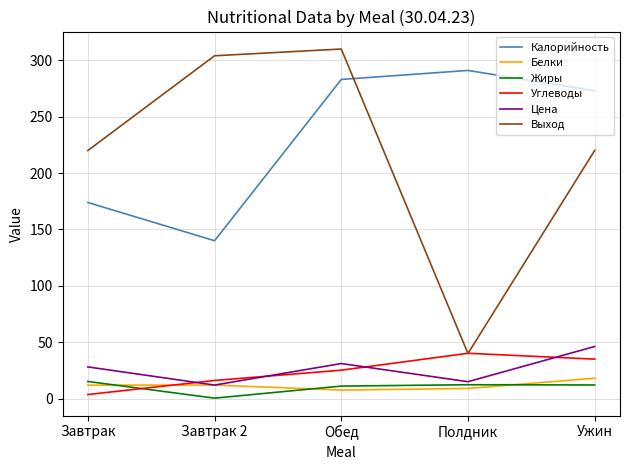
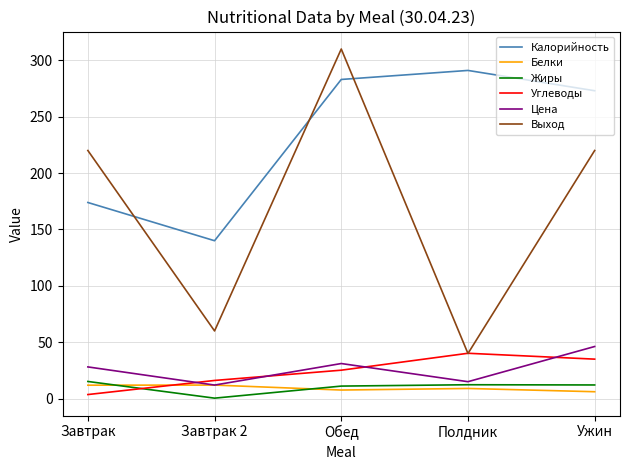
  {
    "Калорийность": {
      "Завтрак": 174,
      "Завтрак 2": 140,
      "Обед": 283,
      "Полдник": 291
    },
    "Белки": {
      "Завтрак": 12,
      "Обед": 8,
      "Полдник": 9,
-     "Ужин": 18
+     "Ужин": 6
    },
    "Жиры": {
      "Завтрак": 15,
      "Завтрак 2": 0,
      "Обед": 11,
      "Полдник": 12,
      "Ужин": 12
    },
    "Углеводы": {
      "Завтрак": 4,
      "Завтрак 2": 16,
      "Обед": 25,
      "Ужин": 35
    },
    "Цена": {
      "Завтрак": 28,
      "Обед": 31,
      "Полдник": 15,
      "Ужин": 46
    },
    "Выход": {
      "Завтрак": 220,
-     "Завтрак 2": 304,
+     "Завтрак 2": 60,
      "Обед": 310,
      "Ужин": 220
    }
  }
